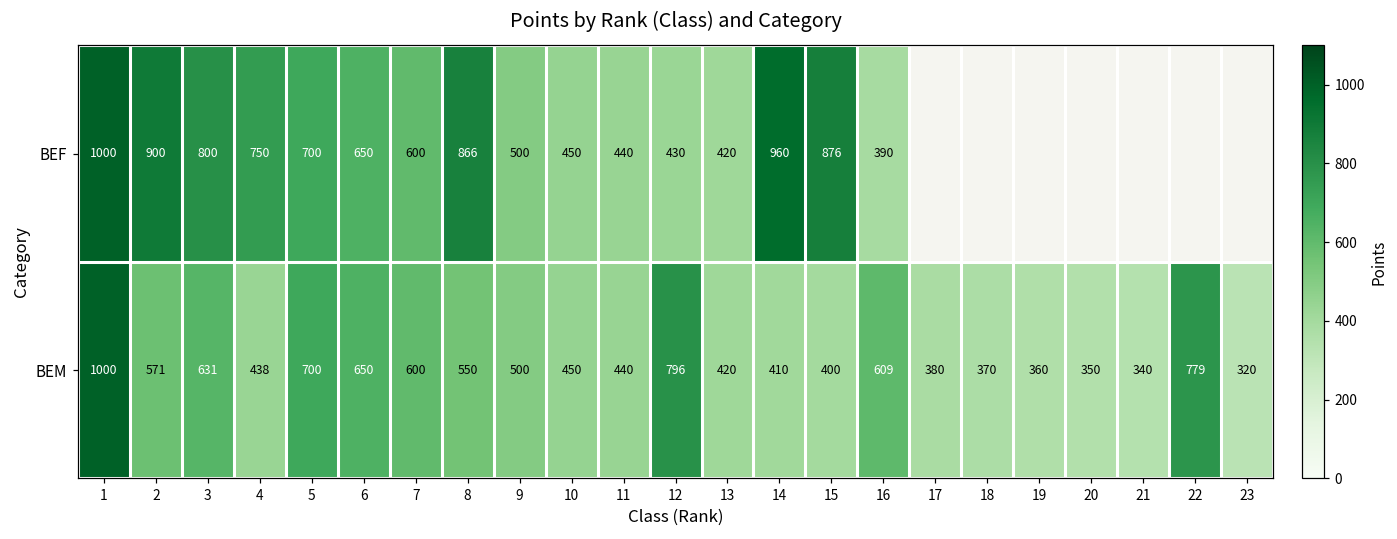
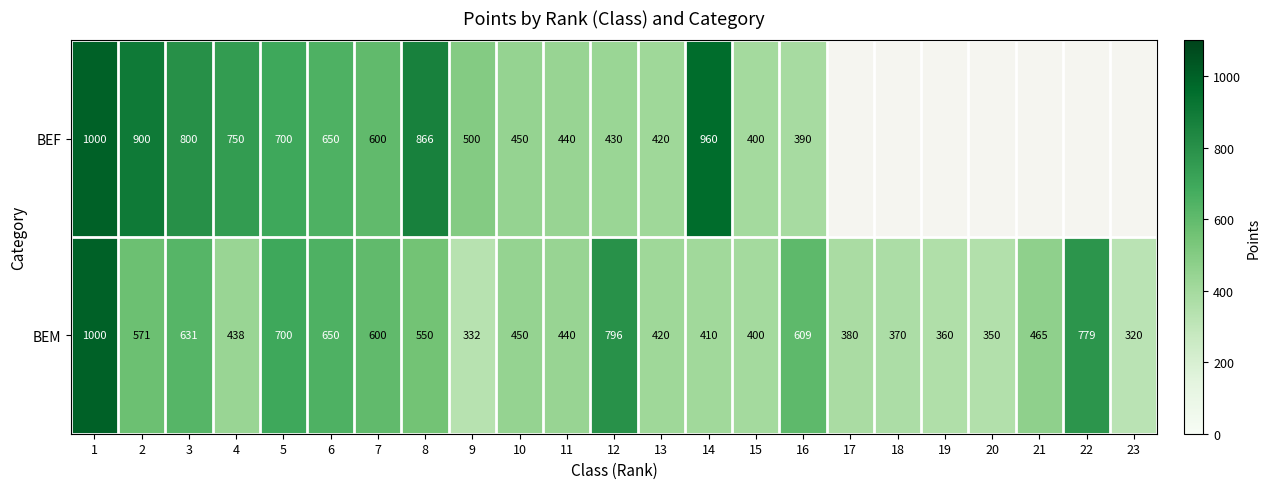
  {
    "BEF": {
      "1": 1000,
      "2": 900,
      "3": 800,
      "4": 750,
      "5": 700,
      "6": 650,
      "7": 600,
      "8": 866,
      "9": 500,
      "10": 450,
      "11": 440,
      "12": 430,
      "13": 420,
      "14": 960,
-     "15": 876,
+     "15": 400,
      "16": 390
    },
    "BEM": {
      "1": 1000,
      "2": 571,
      "3": 631,
      "4": 438,
      "5": 700,
      "6": 650,
      "7": 600,
      "8": 550,
-     "9": 500,
+     "9": 332,
      "10": 450,
      "11": 440,
      "12": 796,
      "13": 420,
      "14": 410,
      "15": 400,
      "16": 609,
      "17": 380,
      "18": 370,
      "19": 360,
      "20": 350,
-     "21": 340,
+     "21": 465,
      "22": 779,
      "23": 320
    }
  }
